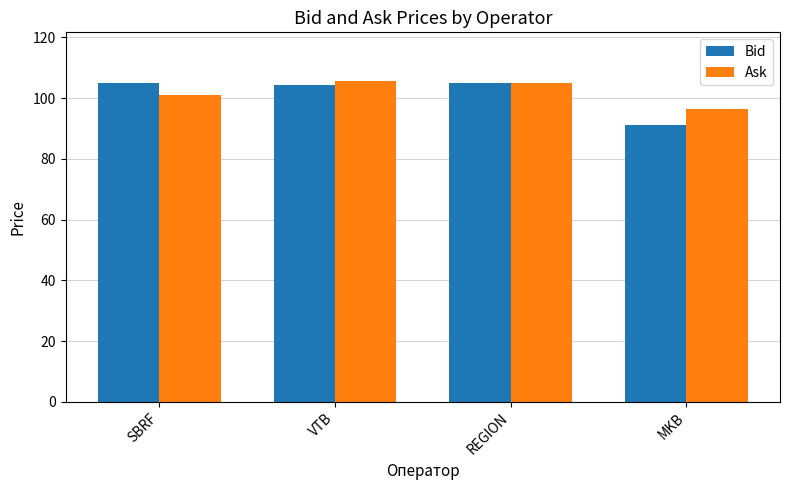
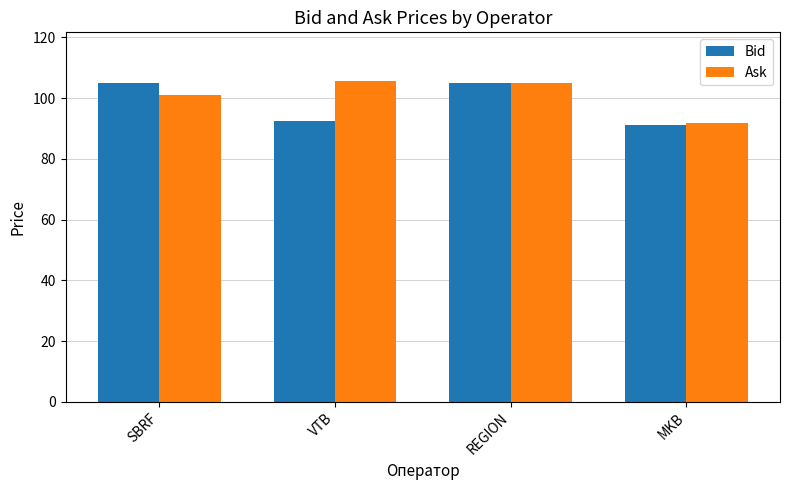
  {
    "Bid": {
      "SBRF": 105,
-     "VTB": 104,
+     "VTB": 93,
      "REGION": 105,
      "MKB": 91
    },
    "Ask": {
      "SBRF": 101,
      "VTB": 106,
      "REGION": 105,
-     "MKB": 96
+     "MKB": 92
    }
  }
